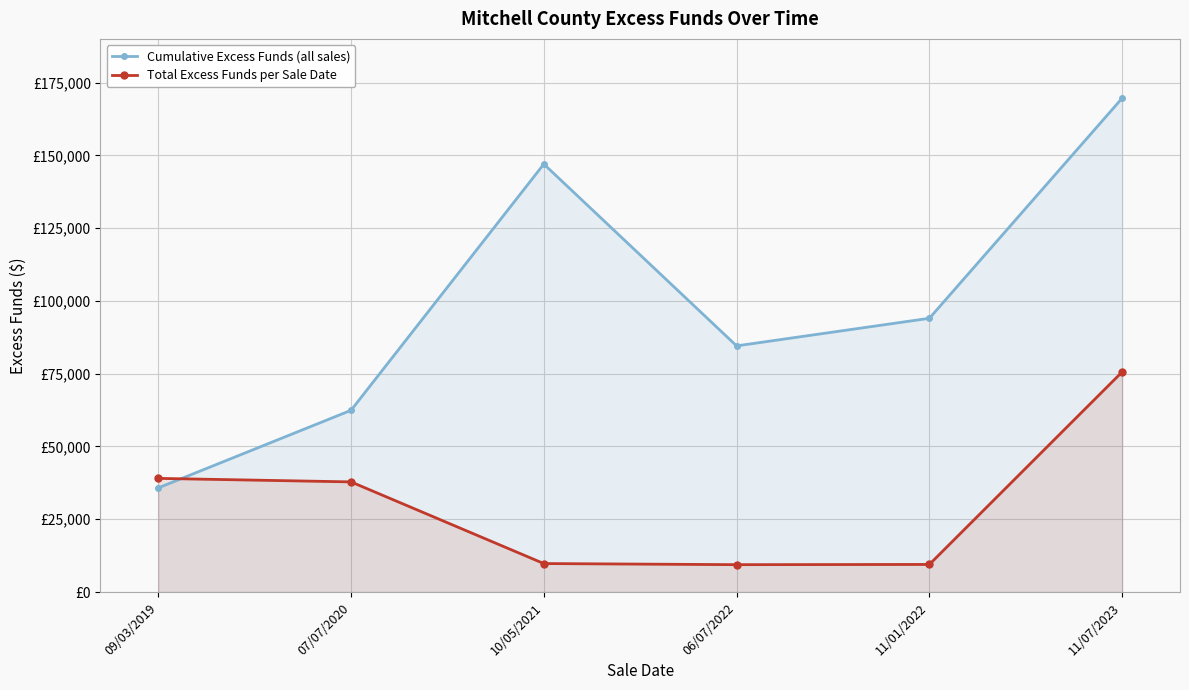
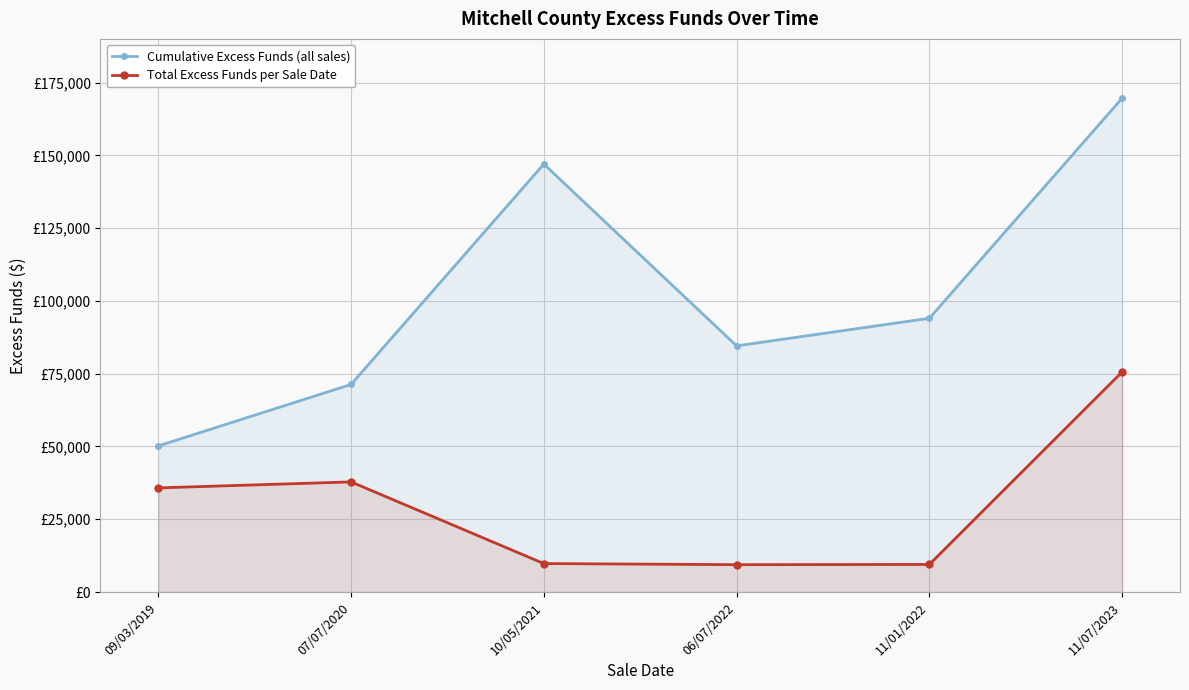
  {
    "Cumulative Excess Funds (all sales)": {
-     "09/03/2019": "£36,000",
-     "07/07/2020": "£62,000",
+     "09/03/2019": "£50,000",
+     "07/07/2020": "£71,000",
      "10/05/2021": "£147,000",
      "06/07/2022": "£85,000",
      "11/01/2022": "£94,000",
      "11/07/2023": "£170,000"
    },
    "Total Excess Funds per Sale Date": {
-     "09/03/2019": "£39,000",
+     "09/03/2019": "£36,000",
      "07/07/2020": "£38,000",
      "10/05/2021": "£10,000",
      "06/07/2022": "£9,000",
      "11/01/2022": "£9,000",
      "11/07/2023": "£76,000"
    }
  }
